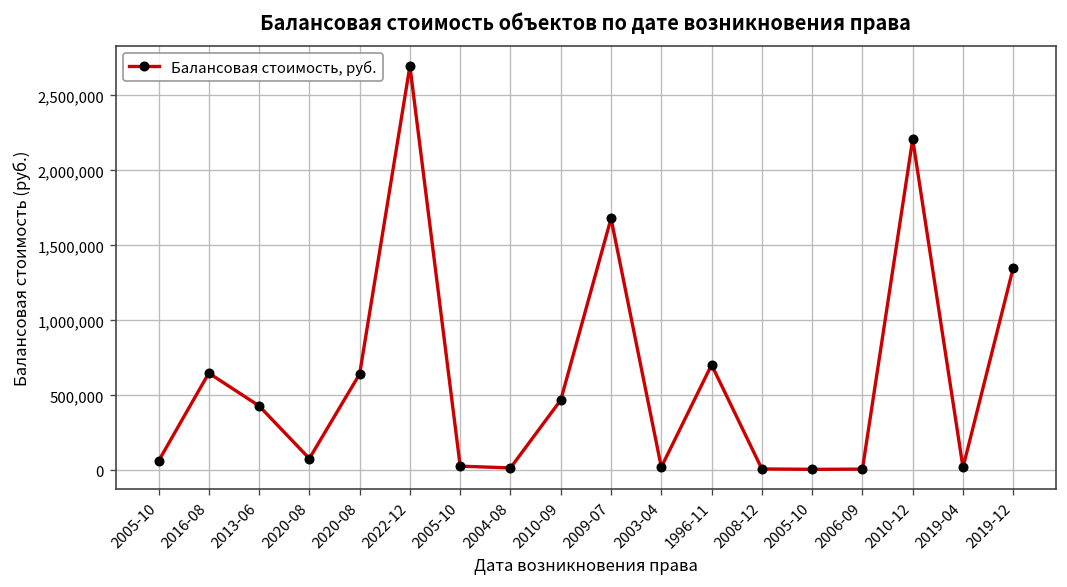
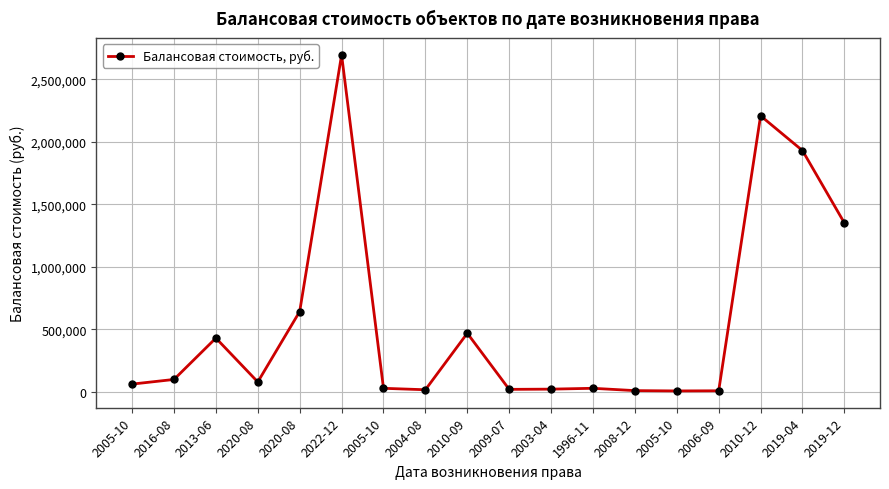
  {
-   "2016-08": "650,000",
+   "2016-08": "100,000",
    "2013-06": "430,000",
    "2022-12": "2,700,000",
    "2004-08": "20,000",
    "2010-09": "470,000",
-   "2009-07": "1,680,000",
+   "2009-07": "20,000",
    "2003-04": "20,000",
-   "1996-11": "700,000",
+   "1996-11": "30,000",
    "2008-12": "10,000",
    "2006-09": "10,000",
    "2010-12": "2,210,000",
-   "2019-04": "20,000",
+   "2019-04": "1,930,000",
    "2019-12": "1,350,000"
  }
